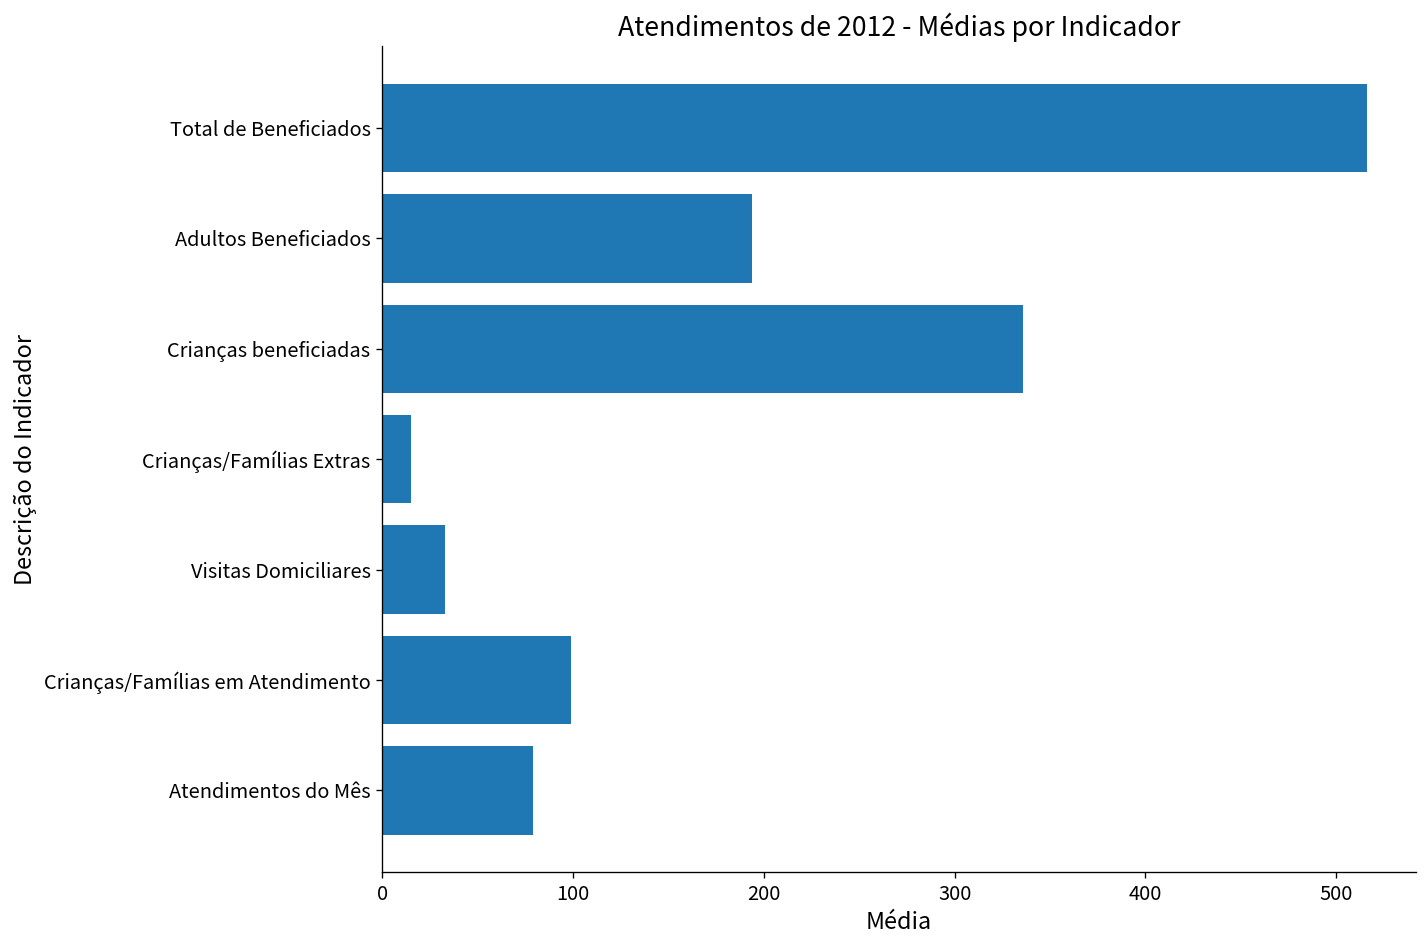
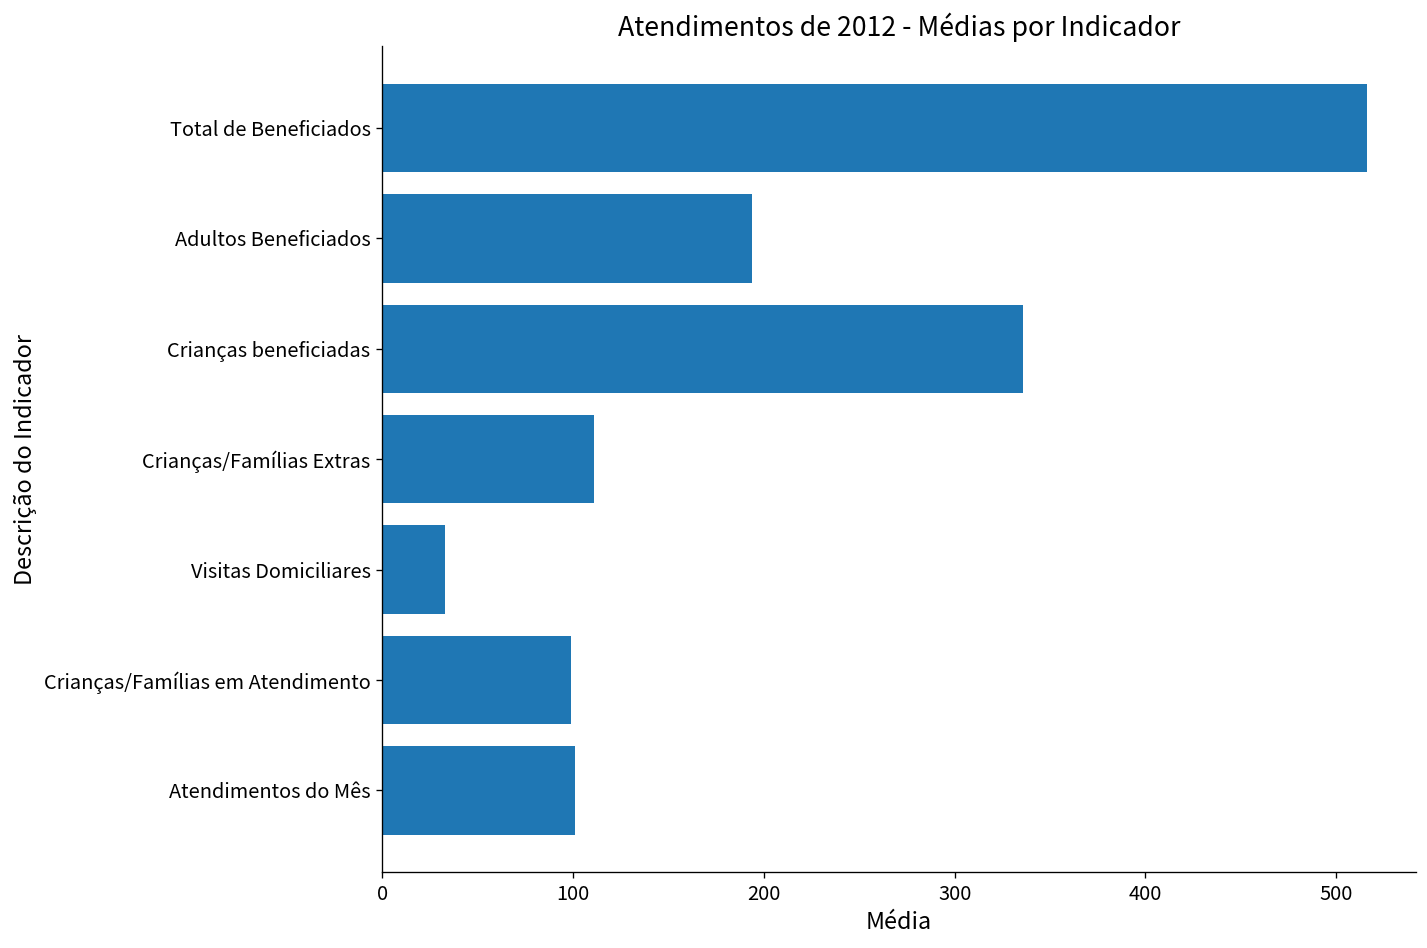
  {
    "Total de Beneficiados": 516,
    "Adultos Beneficiados": 194,
    "Crianças beneficiadas": 336,
-   "Crianças/Famílias Extras": 15,
+   "Crianças/Famílias Extras": 111,
    "Visitas Domiciliares": 33,
    "Crianças/Famílias em Atendimento": 99,
-   "Atendimentos do Mês": 79
+   "Atendimentos do Mês": 101
  }
